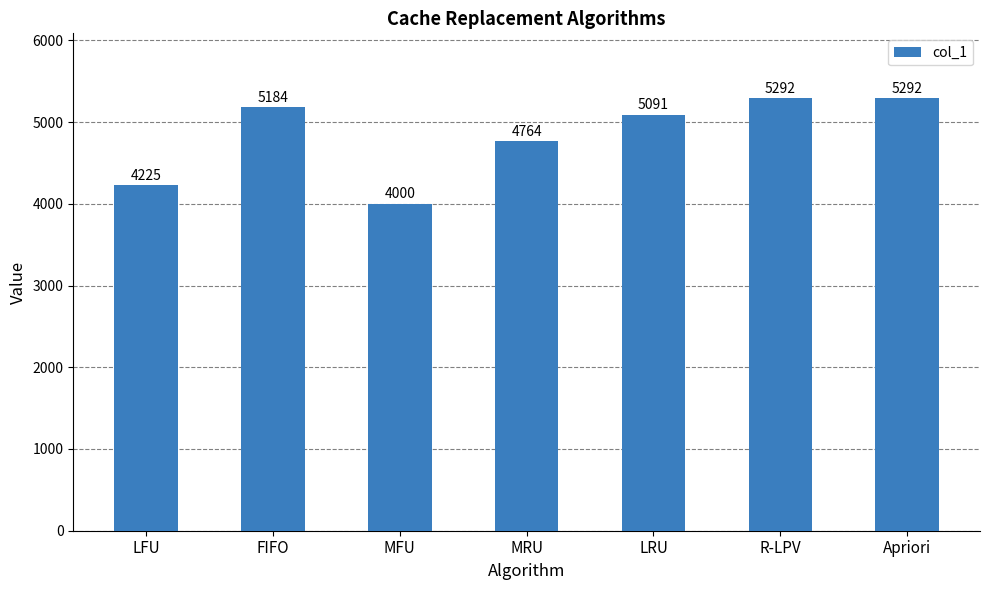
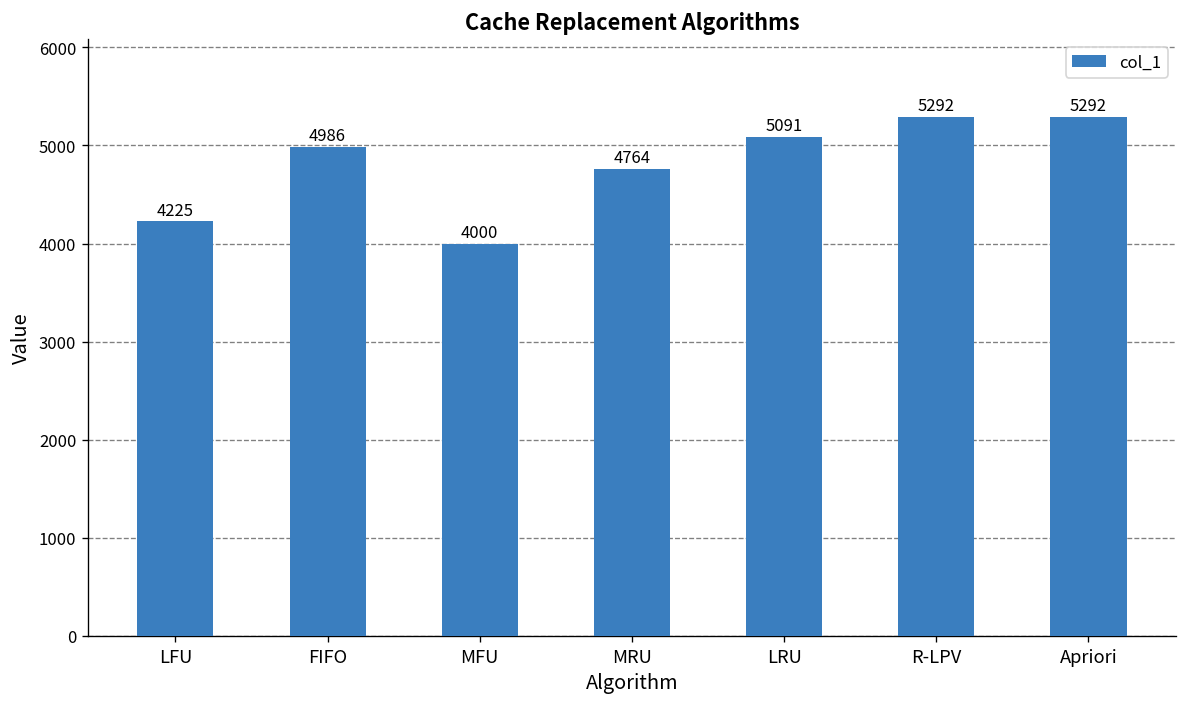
  {
    "LFU": 4225,
-   "FIFO": 5184,
+   "FIFO": 4986,
    "MFU": 4000,
    "MRU": 4764,
    "LRU": 5091,
    "R-LPV": 5292,
    "Apriori": 5292
  }
